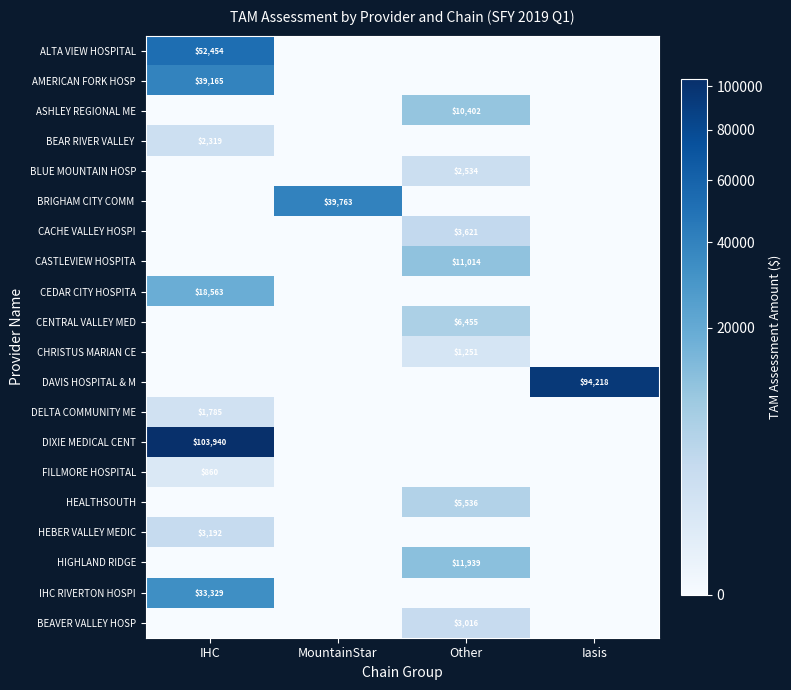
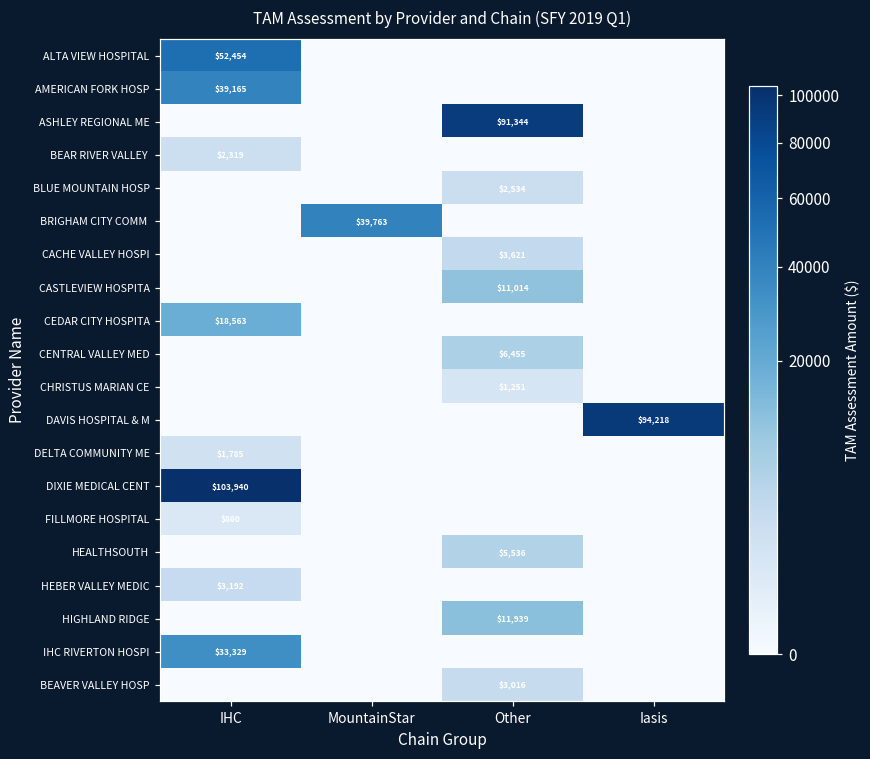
  {
    "ALTA VIEW HOSPITAL": {
      "IHC": "$52,454"
    },
    "AMERICAN FORK HOSP": {
      "IHC": "$39,165"
    },
    "ASHLEY REGIONAL ME": {
-     "Other": "$10,402"
+     "Other": "$91,344"
    },
    "BEAR RIVER VALLEY": {
      "IHC": "$2,319"
    },
    "BLUE MOUNTAIN HOSP": {
      "Other": "$2,534"
    },
    "BRIGHAM CITY COMM": {
      "MountainStar": "$39,763"
    },
    "CACHE VALLEY HOSPI": {
      "Other": "$3,621"
    },
    "CASTLEVIEW HOSPITA": {
      "Other": "$11,014"
    },
    "CEDAR CITY HOSPITA": {
      "IHC": "$18,563"
    },
    "CENTRAL VALLEY MED": {
      "Other": "$6,455"
    },
    "DAVIS HOSPITAL & M": {
      "Iasis": "$94,218"
    },
    "DIXIE MEDICAL CENT": {
      "IHC": "$103,940"
    },
    "HEALTHSOUTH": {
      "Other": "$5,536"
    },
    "HEBER VALLEY MEDIC": {
      "IHC": "$3,192"
    },
    "HIGHLAND RIDGE": {
      "Other": "$11,939"
    },
    "IHC RIVERTON HOSPI": {
      "IHC": "$33,329"
    },
    "BEAVER VALLEY HOSP": {
      "Other": "$3,016"
    }
  }
